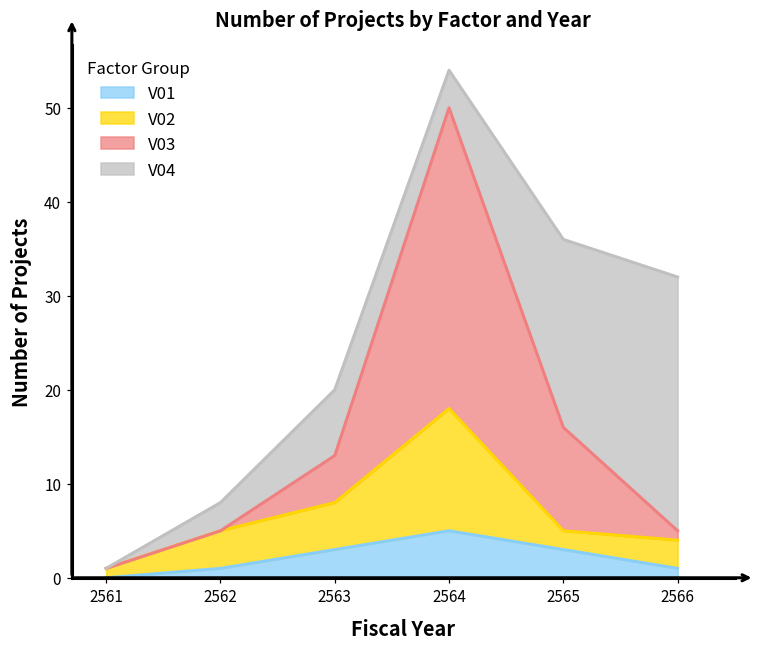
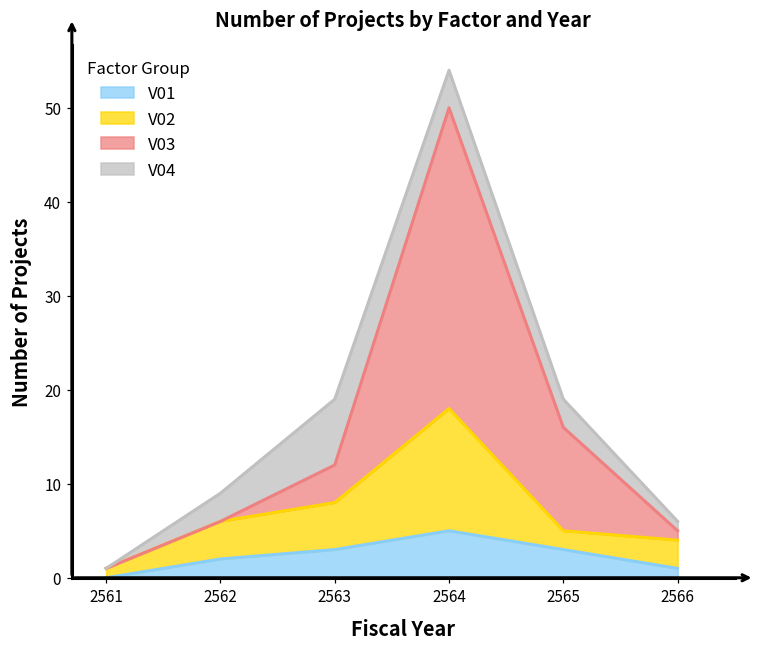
  {
    "V01": {
      "2561": 0,
-     "2562": 1,
+     "2562": 2,
      "2563": 3,
      "2564": 5,
      "2565": 3,
      "2566": 1
    },
    "V02": {
      "2563": 5,
      "2564": 13,
      "2565": 2,
      "2566": 3
    },
    "V03": {
-     "2563": 5,
+     "2563": 4,
      "2564": 32,
      "2565": 11,
      "2566": 1
    },
    "V04": {
      "2562": 3,
      "2563": 7,
      "2564": 4,
-     "2565": 20,
-     "2566": 27
+     "2565": 3,
+     "2566": 1
    }
  }
